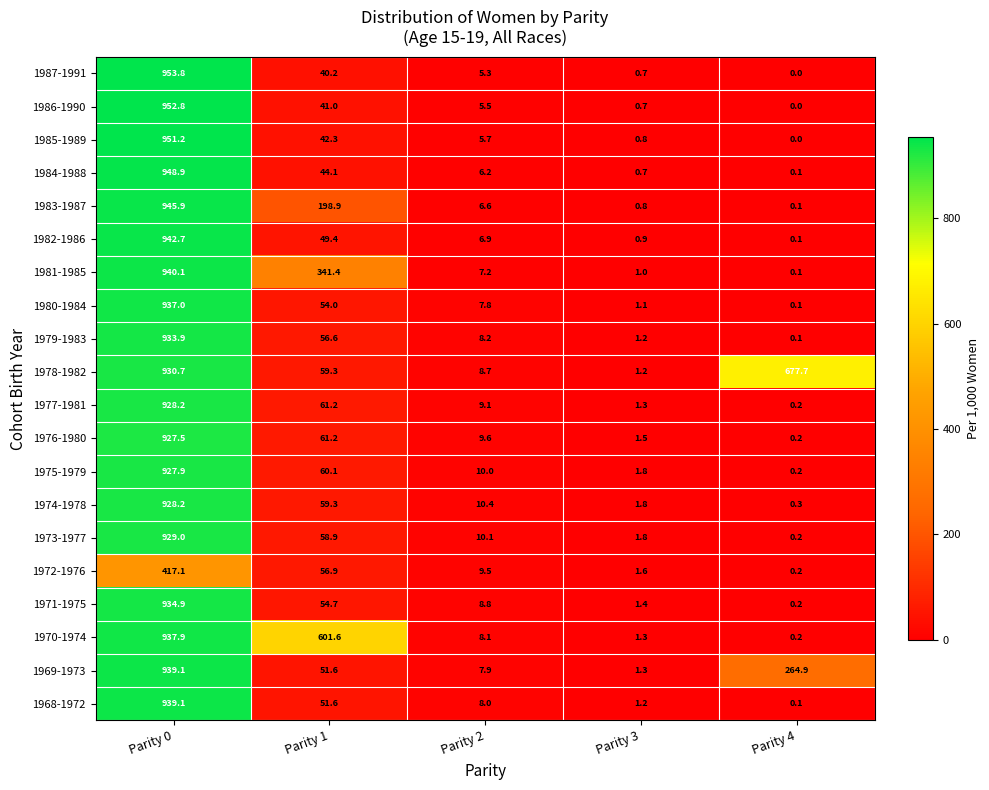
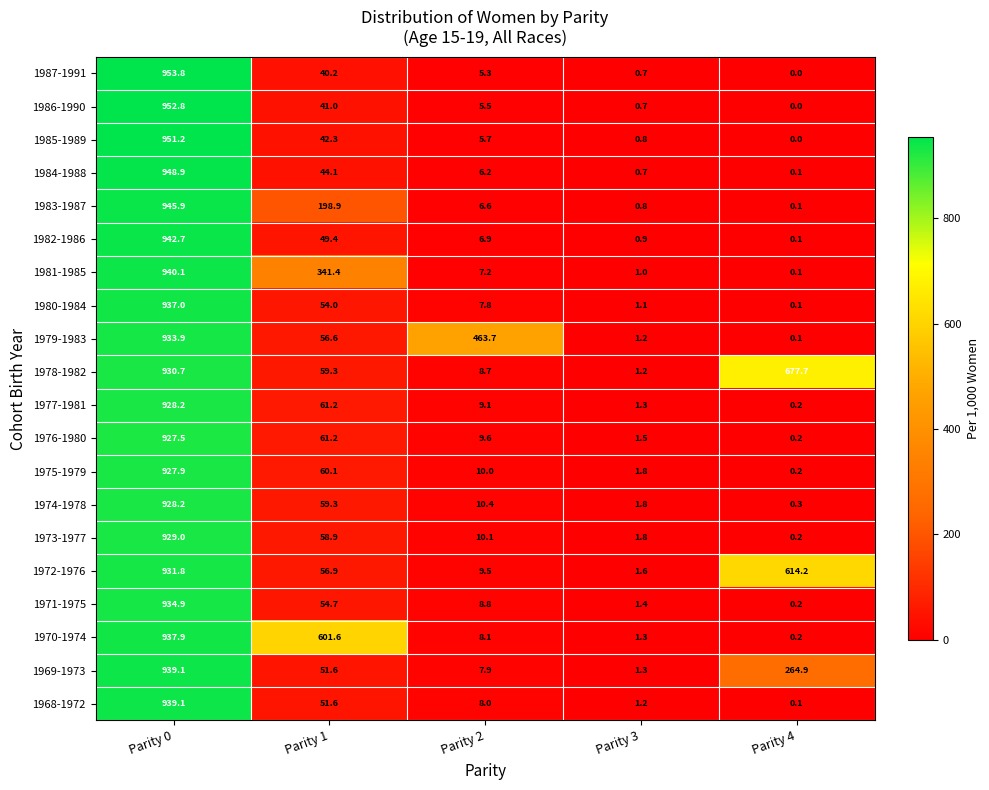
  {
    "1987-1991": {
      "Parity 0": 953.8,
      "Parity 1": 40.2,
      "Parity 2": 5.3,
      "Parity 3": 0.7,
      "Parity 4": 0.0
    },
    "1986-1990": {
      "Parity 0": 952.8,
      "Parity 1": 41.0,
      "Parity 2": 5.5,
      "Parity 3": 0.7,
      "Parity 4": 0.0
    },
    "1985-1989": {
      "Parity 0": 951.2,
      "Parity 1": 42.3,
      "Parity 2": 5.7,
      "Parity 3": 0.8,
      "Parity 4": 0.0
    },
    "1984-1988": {
      "Parity 0": 948.9,
      "Parity 1": 44.1,
      "Parity 2": 6.2,
      "Parity 3": 0.7,
      "Parity 4": 0.1
    },
    "1983-1987": {
      "Parity 0": 945.9,
      "Parity 1": 198.9,
      "Parity 2": 6.6,
      "Parity 3": 0.8,
      "Parity 4": 0.1
    },
    "1982-1986": {
      "Parity 0": 942.7,
      "Parity 1": 49.4,
      "Parity 2": 6.9,
      "Parity 3": 0.9,
      "Parity 4": 0.1
    },
    "1981-1985": {
      "Parity 0": 940.1,
      "Parity 1": 341.4,
      "Parity 2": 7.2,
      "Parity 3": 1.0,
      "Parity 4": 0.1
    },
    "1980-1984": {
      "Parity 0": 937.0,
      "Parity 1": 54.0,
      "Parity 2": 7.8,
      "Parity 3": 1.1,
      "Parity 4": 0.1
    },
    "1979-1983": {
      "Parity 0": 933.9,
      "Parity 1": 56.6,
-     "Parity 2": 8.2,
+     "Parity 2": 463.7,
      "Parity 3": 1.2,
      "Parity 4": 0.1
    },
    "1978-1982": {
      "Parity 0": 930.7,
      "Parity 1": 59.3,
      "Parity 2": 8.7,
      "Parity 3": 1.2,
      "Parity 4": 677.7
    },
    "1977-1981": {
      "Parity 0": 928.2,
      "Parity 1": 61.2,
      "Parity 2": 9.1,
      "Parity 3": 1.3,
      "Parity 4": 0.2
    },
    "1976-1980": {
      "Parity 0": 927.5,
      "Parity 1": 61.2,
      "Parity 2": 9.6,
      "Parity 3": 1.5,
      "Parity 4": 0.2
    },
    "1975-1979": {
      "Parity 0": 927.9,
      "Parity 1": 60.1,
      "Parity 2": 10.0,
      "Parity 3": 1.8,
      "Parity 4": 0.2
    },
    "1974-1978": {
      "Parity 0": 928.2,
      "Parity 1": 59.3,
      "Parity 2": 10.4,
      "Parity 3": 1.8,
      "Parity 4": 0.3
    },
    "1973-1977": {
      "Parity 0": 929.0,
      "Parity 1": 58.9,
      "Parity 2": 10.1,
      "Parity 3": 1.8,
      "Parity 4": 0.2
    },
    "1972-1976": {
-     "Parity 0": 417.1,
+     "Parity 0": 931.8,
      "Parity 1": 56.9,
      "Parity 2": 9.5,
      "Parity 3": 1.6,
-     "Parity 4": 0.2
+     "Parity 4": 614.2
    },
    "1971-1975": {
      "Parity 0": 934.9,
      "Parity 1": 54.7,
      "Parity 2": 8.8,
      "Parity 3": 1.4,
      "Parity 4": 0.2
    },
    "1970-1974": {
      "Parity 0": 937.9,
      "Parity 1": 601.6,
      "Parity 2": 8.1,
      "Parity 3": 1.3,
      "Parity 4": 0.2
    },
    "1969-1973": {
      "Parity 0": 939.1,
      "Parity 1": 51.6,
      "Parity 2": 7.9,
      "Parity 3": 1.3,
      "Parity 4": 264.9
    },
    "1968-1972": {
      "Parity 0": 939.1,
      "Parity 1": 51.6,
      "Parity 2": 8.0,
      "Parity 3": 1.2,
      "Parity 4": 0.1
    }
  }
